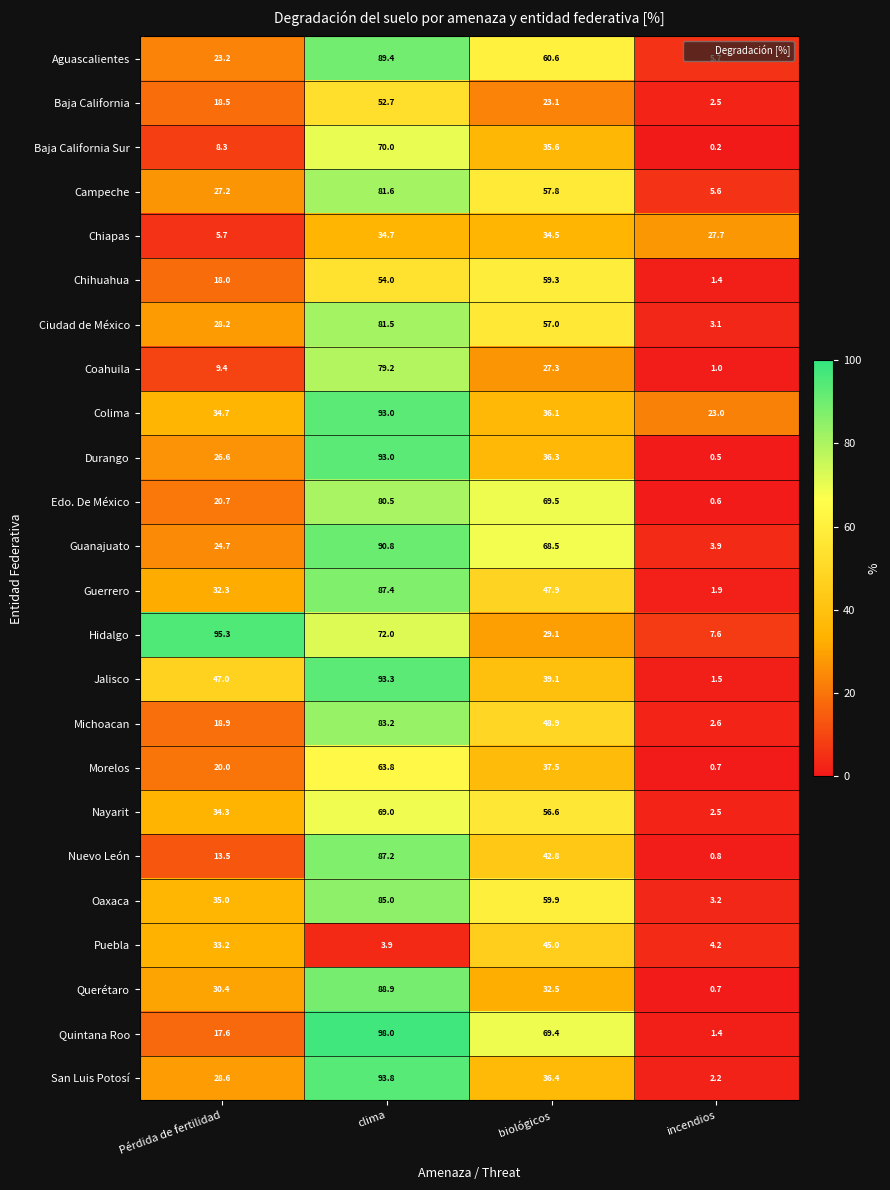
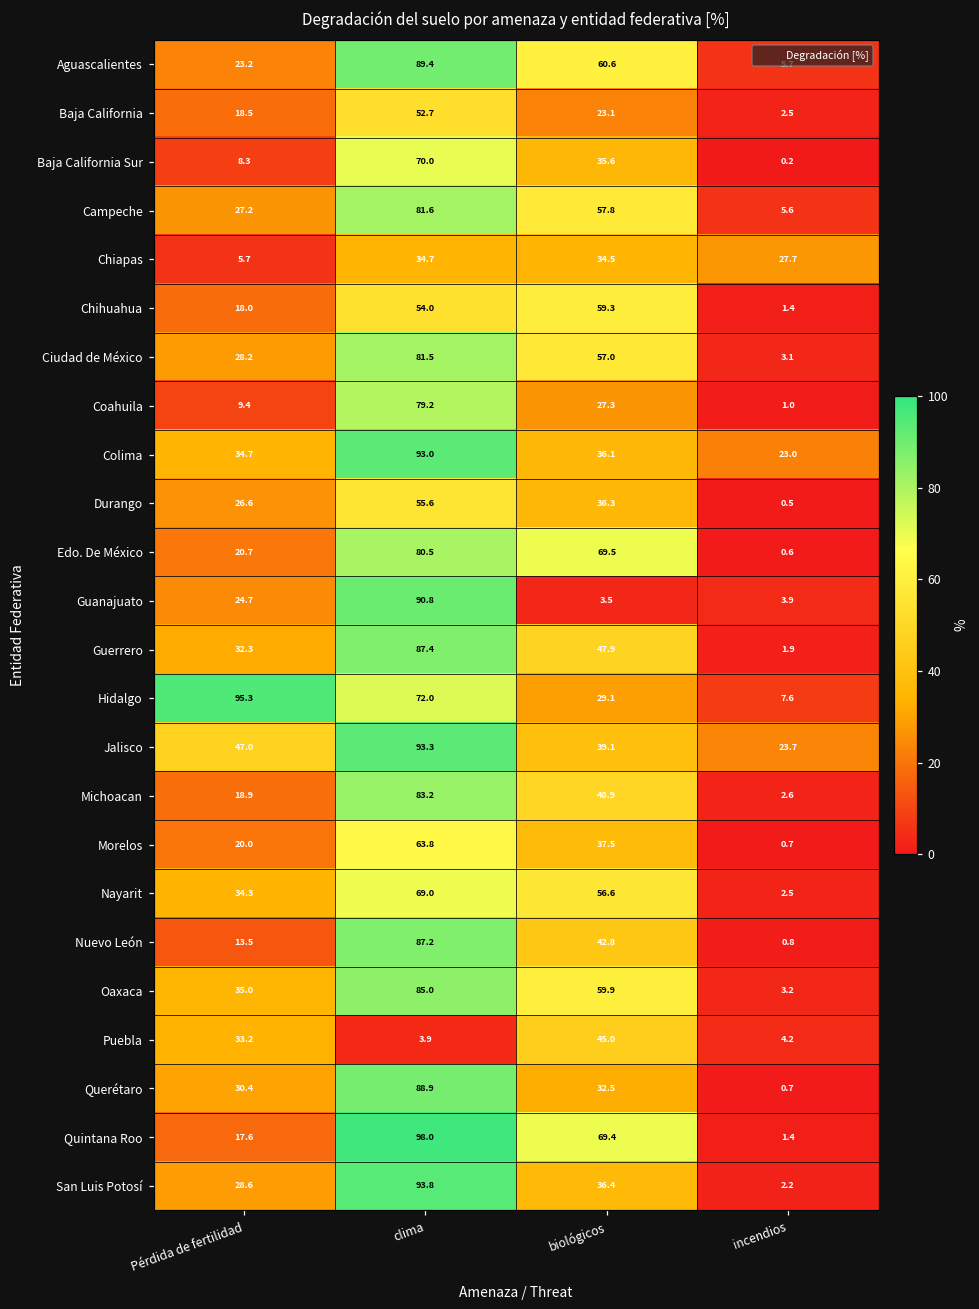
  {
    "Aguascalientes": {
      "Pérdida de fertilidad": 23.2,
      "clima": 89.4,
      "biológicos": 60.6
    },
    "Baja California": {
      "Pérdida de fertilidad": 18.5,
      "clima": 52.7,
      "biológicos": 23.1,
      "incendios": 2.5
    },
    "Baja California Sur": {
      "Pérdida de fertilidad": 8.3,
      "clima": 70.0,
      "biológicos": 35.6,
      "incendios": 0.2
    },
    "Campeche": {
      "Pérdida de fertilidad": 27.2,
      "clima": 81.6,
      "biológicos": 57.8,
      "incendios": 5.6
    },
    "Chiapas": {
      "Pérdida de fertilidad": 5.7,
      "clima": 34.7,
      "biológicos": 34.5,
      "incendios": 27.7
    },
    "Chihuahua": {
      "Pérdida de fertilidad": 18.0,
      "clima": 54.0,
      "biológicos": 59.3,
      "incendios": 1.4
    },
    "Ciudad de México": {
      "Pérdida de fertilidad": 28.2,
      "clima": 81.5,
      "biológicos": 57.0,
      "incendios": 3.1
    },
    "Coahuila": {
      "Pérdida de fertilidad": 9.4,
      "clima": 79.2,
      "biológicos": 27.3,
      "incendios": 1.0
    },
    "Colima": {
      "Pérdida de fertilidad": 34.7,
      "clima": 93.0,
      "biológicos": 36.1,
      "incendios": 23.0
    },
    "Durango": {
      "Pérdida de fertilidad": 26.6,
-     "clima": 93.0,
+     "clima": 55.6,
      "biológicos": 36.3,
      "incendios": 0.5
    },
    "Edo. De México": {
      "Pérdida de fertilidad": 20.7,
      "clima": 80.5,
      "biológicos": 69.5,
      "incendios": 0.6
    },
    "Guanajuato": {
      "Pérdida de fertilidad": 24.7,
      "clima": 90.8,
-     "biológicos": 68.5,
+     "biológicos": 3.5,
      "incendios": 3.9
    },
    "Guerrero": {
      "Pérdida de fertilidad": 32.3,
      "clima": 87.4,
      "biológicos": 47.9,
      "incendios": 1.9
    },
    "Hidalgo": {
      "Pérdida de fertilidad": 95.3,
      "clima": 72.0,
      "biológicos": 29.1,
      "incendios": 7.6
    },
    "Jalisco": {
      "Pérdida de fertilidad": 47.0,
      "clima": 93.3,
      "biológicos": 39.1,
-     "incendios": 1.5
+     "incendios": 23.7
    },
    "Michoacan": {
      "Pérdida de fertilidad": 18.9,
      "clima": 83.2,
      "biológicos": 48.9,
      "incendios": 2.6
    },
    "Morelos": {
      "Pérdida de fertilidad": 20.0,
      "clima": 63.8,
      "biológicos": 37.5,
      "incendios": 0.7
    },
    "Nayarit": {
      "Pérdida de fertilidad": 34.3,
      "clima": 69.0,
      "biológicos": 56.6,
      "incendios": 2.5
    },
    "Nuevo León": {
      "Pérdida de fertilidad": 13.5,
      "clima": 87.2,
      "biológicos": 42.8,
      "incendios": 0.8
    },
    "Oaxaca": {
      "Pérdida de fertilidad": 35.0,
      "clima": 85.0,
      "biológicos": 59.9,
      "incendios": 3.2
    },
    "Puebla": {
      "Pérdida de fertilidad": 33.2,
      "clima": 3.9,
      "biológicos": 45.0,
      "incendios": 4.2
    },
    "Querétaro": {
      "Pérdida de fertilidad": 30.4,
      "clima": 88.9,
      "biológicos": 32.5,
      "incendios": 0.7
    },
    "Quintana Roo": {
      "Pérdida de fertilidad": 17.6,
      "clima": 98.0,
      "biológicos": 69.4,
      "incendios": 1.4
    },
    "San Luis Potosí": {
      "Pérdida de fertilidad": 28.6,
      "clima": 93.8,
      "biológicos": 36.4,
      "incendios": 2.2
    }
  }
